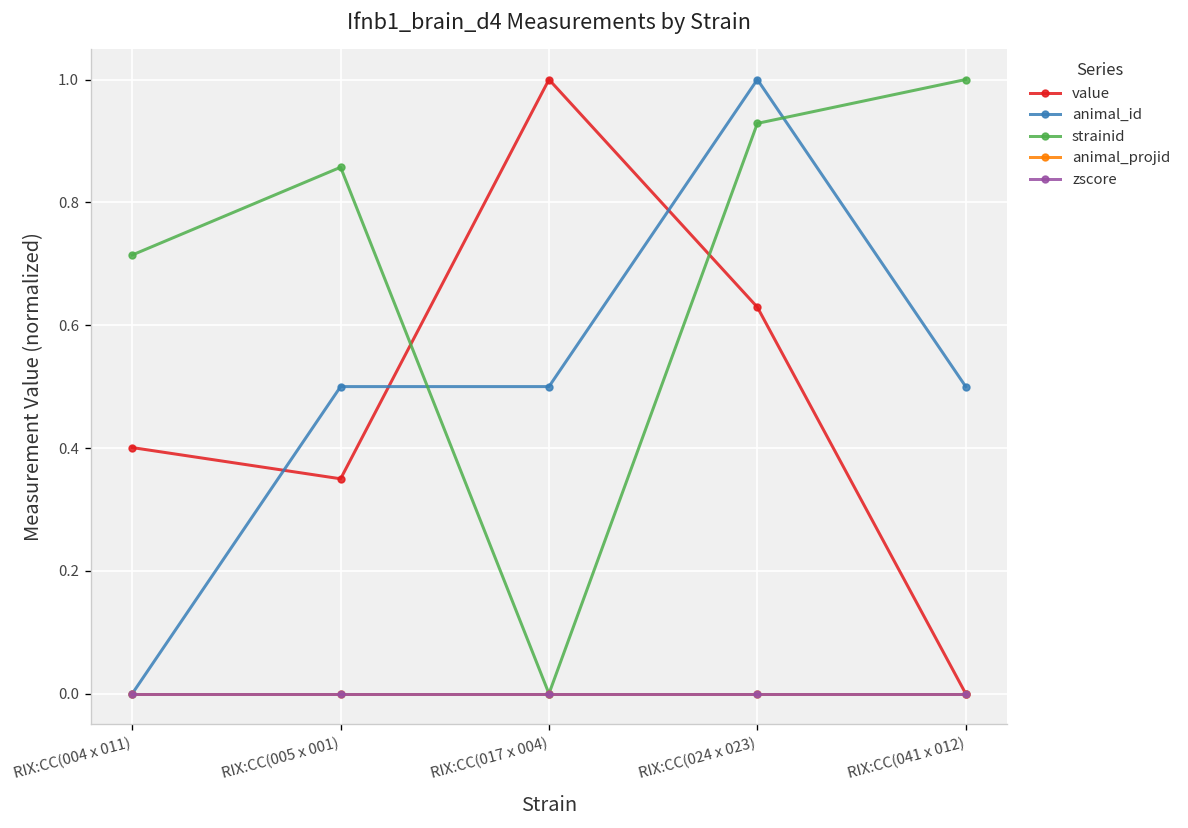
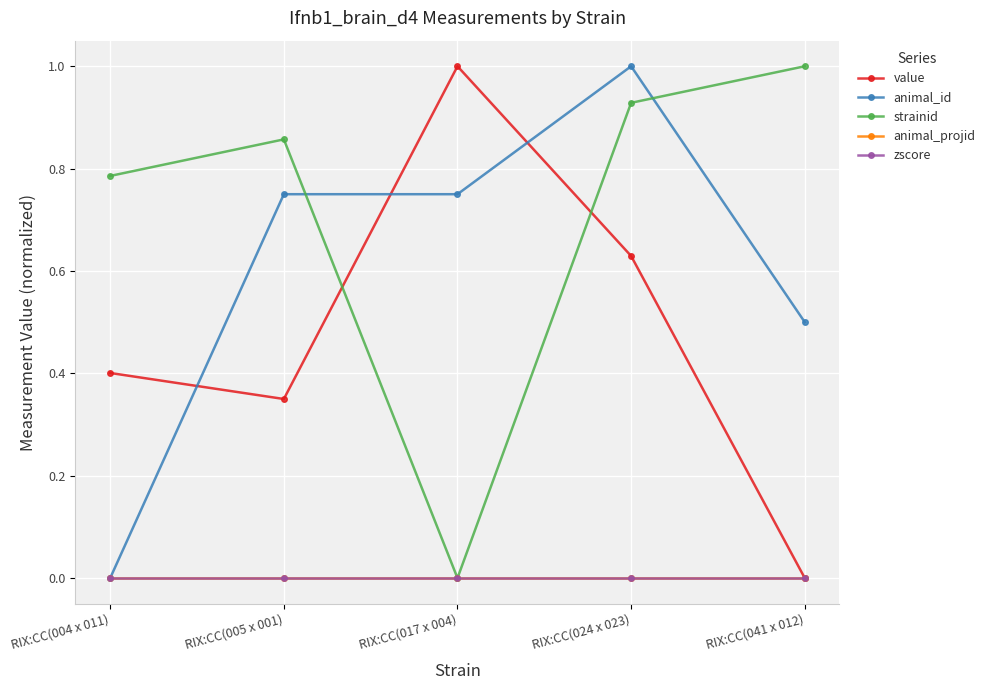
  {
    "value": {
      "RIX:CC(004 x 011)": 0.40,
      "RIX:CC(005 x 001)": 0.35,
      "RIX:CC(017 x 004)": 1.00,
      "RIX:CC(024 x 023)": 0.63
    },
    "animal_id": {
-     "RIX:CC(005 x 001)": 0.50,
-     "RIX:CC(017 x 004)": 0.50,
+     "RIX:CC(005 x 001)": 0.75,
+     "RIX:CC(017 x 004)": 0.75,
      "RIX:CC(024 x 023)": 1.00,
      "RIX:CC(041 x 012)": 0.50
    },
    "strainid": {
-     "RIX:CC(004 x 011)": 0.71,
+     "RIX:CC(004 x 011)": 0.79,
      "RIX:CC(005 x 001)": 0.86,
      "RIX:CC(024 x 023)": 0.93,
      "RIX:CC(041 x 012)": 1.00
    },
    "zscore": {
      "RIX:CC(005 x 001)": 0.00,
      "RIX:CC(024 x 023)": 0.00
    }
  }
